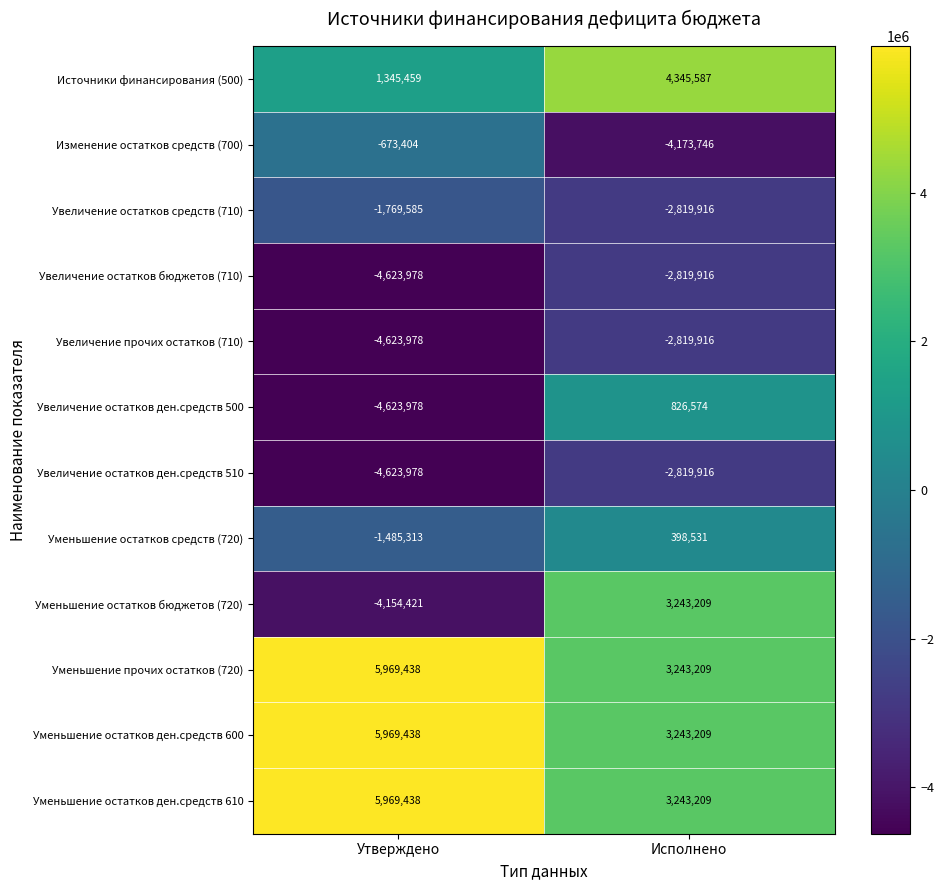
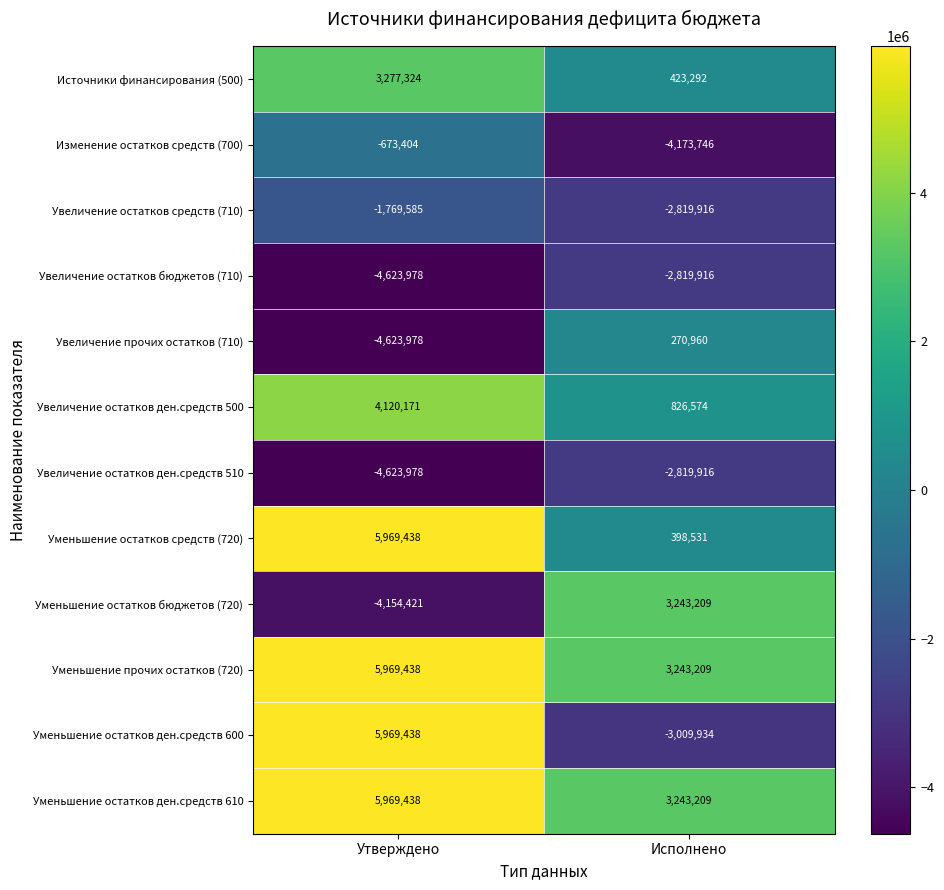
  {
    "Источники финансирования (500)": {
-     "Утверждено": "1,345,459",
-     "Исполнено": "4,345,587"
+     "Утверждено": "3,277,324",
+     "Исполнено": "423,292"
    },
    "Изменение остатков средств (700)": {
      "Утверждено": "-673,404",
      "Исполнено": "-4,173,746"
    },
    "Увеличение остатков средств (710)": {
      "Утверждено": "-1,769,585",
      "Исполнено": "-2,819,916"
    },
    "Увеличение остатков бюджетов (710)": {
      "Утверждено": "-4,623,978",
      "Исполнено": "-2,819,916"
    },
    "Увеличение прочих остатков (710)": {
      "Утверждено": "-4,623,978",
-     "Исполнено": "-2,819,916"
+     "Исполнено": "270,960"
    },
    "Увеличение остатков ден.средств 500": {
-     "Утверждено": "-4,623,978",
+     "Утверждено": "4,120,171",
      "Исполнено": "826,574"
    },
    "Увеличение остатков ден.средств 510": {
      "Утверждено": "-4,623,978",
      "Исполнено": "-2,819,916"
    },
    "Уменьшение остатков средств (720)": {
-     "Утверждено": "-1,485,313",
+     "Утверждено": "5,969,438",
      "Исполнено": "398,531"
    },
    "Уменьшение остатков бюджетов (720)": {
      "Утверждено": "-4,154,421",
      "Исполнено": "3,243,209"
    },
    "Уменьшение прочих остатков (720)": {
      "Утверждено": "5,969,438",
      "Исполнено": "3,243,209"
    },
    "Уменьшение остатков ден.средств 600": {
      "Утверждено": "5,969,438",
-     "Исполнено": "3,243,209"
+     "Исполнено": "-3,009,934"
    },
    "Уменьшение остатков ден.средств 610": {
      "Утверждено": "5,969,438",
      "Исполнено": "3,243,209"
    }
  }
